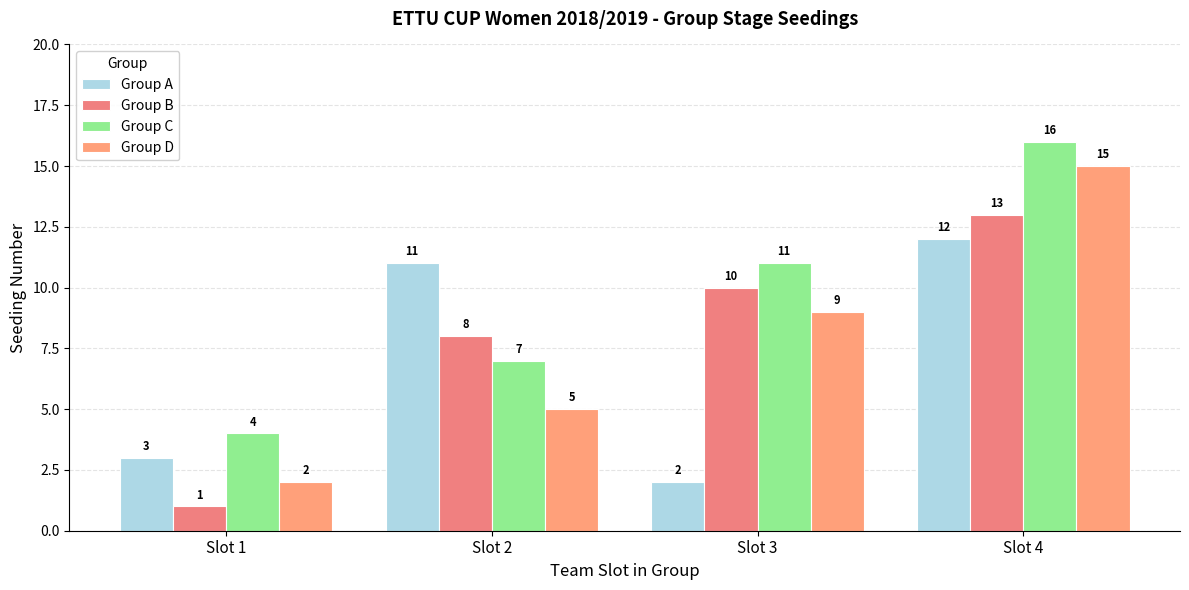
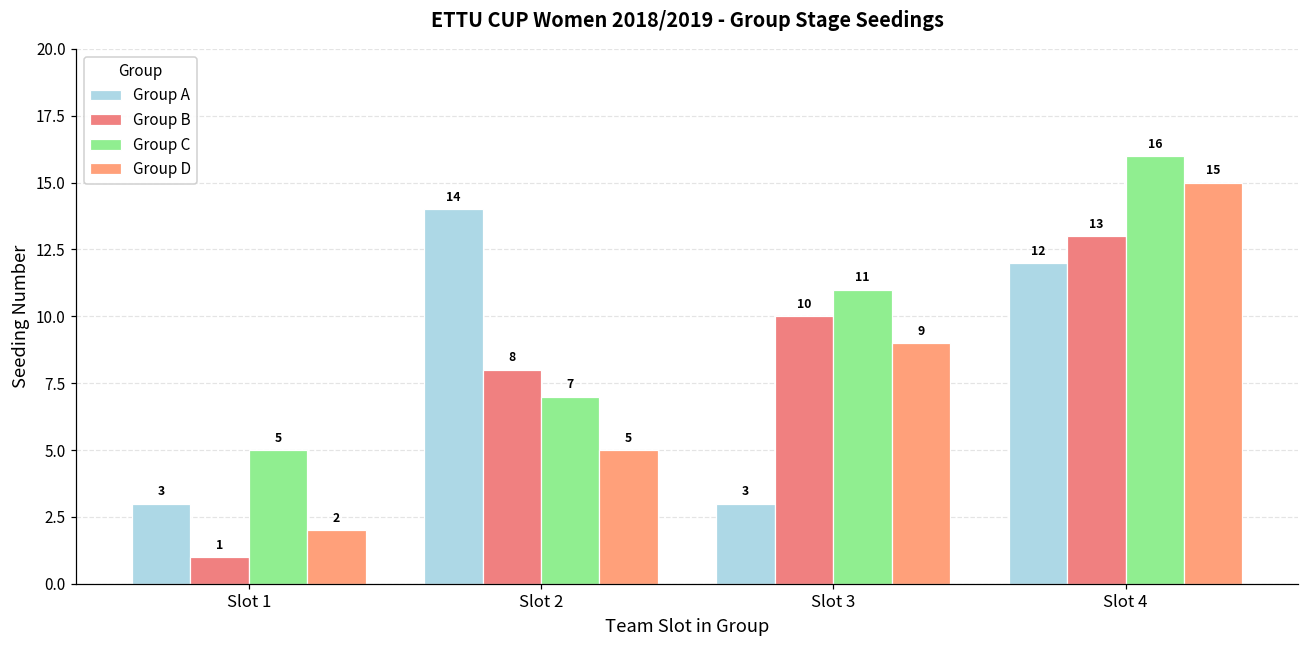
  {
    "Group A": {
      "Slot 1": 3,
-     "Slot 2": 11,
-     "Slot 3": 2,
+     "Slot 2": 14,
+     "Slot 3": 3,
      "Slot 4": 12
    },
    "Group C": {
-     "Slot 1": 4,
+     "Slot 1": 5,
      "Slot 2": 7,
      "Slot 3": 11,
      "Slot 4": 16
    }
  }
